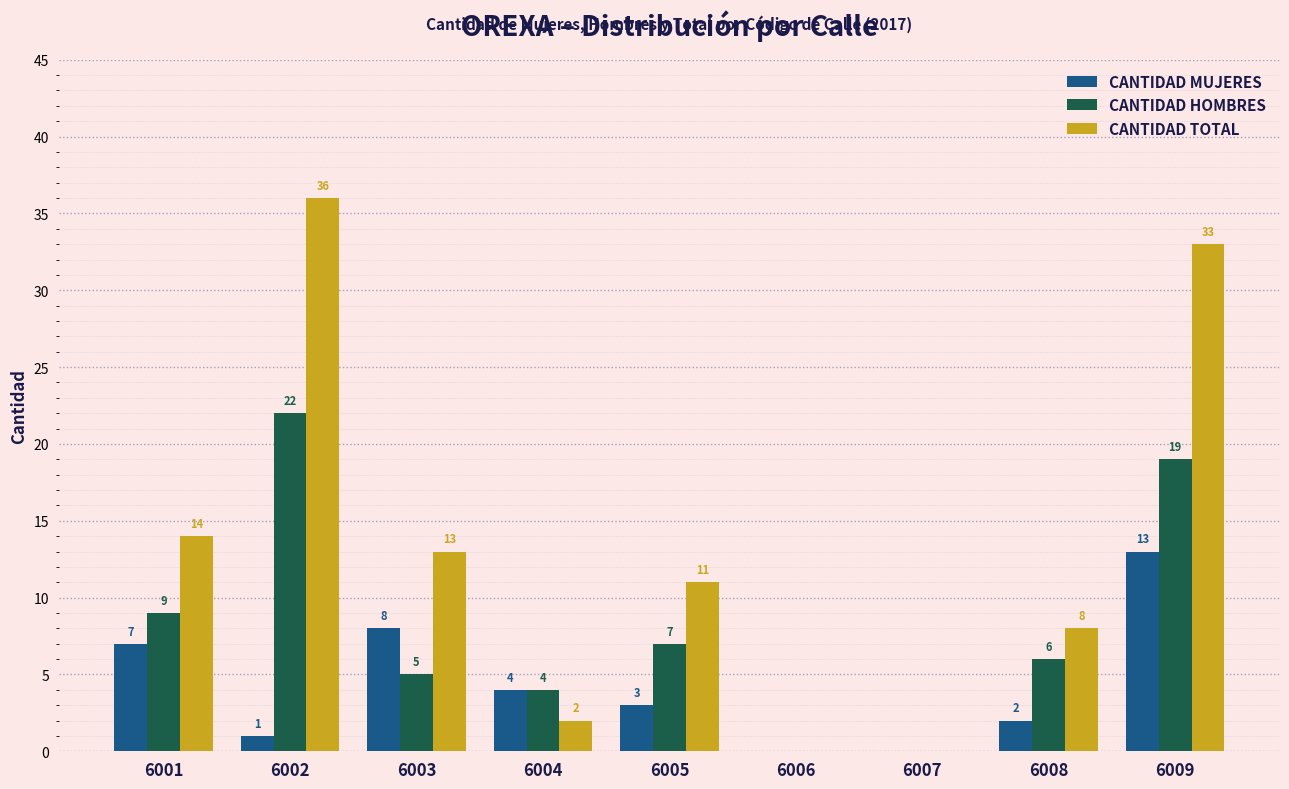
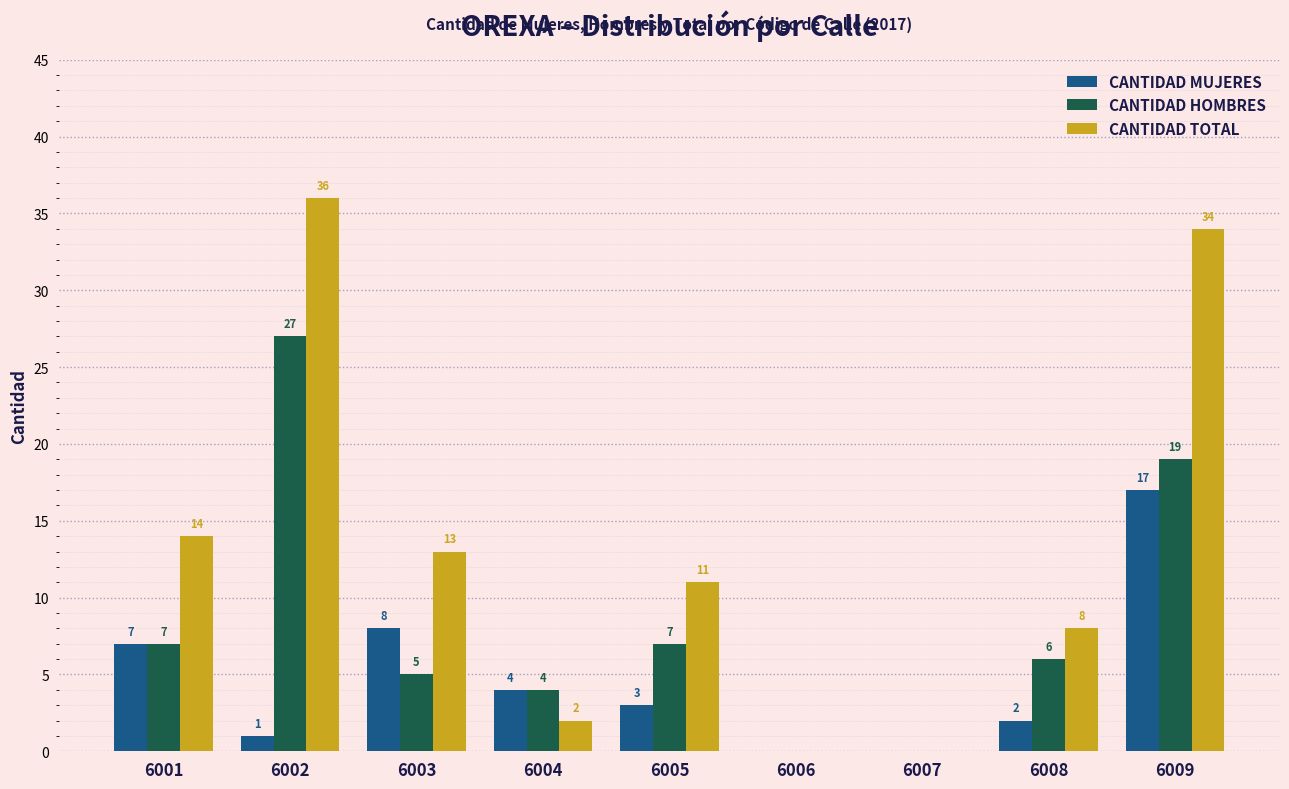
  {
    "CANTIDAD MUJERES": {
      "6001": 7,
      "6002": 1,
      "6003": 8,
      "6004": 4,
      "6005": 3,
      "6008": 2,
-     "6009": 13
+     "6009": 17
    },
    "CANTIDAD HOMBRES": {
-     "6001": 9,
-     "6002": 22,
+     "6001": 7,
+     "6002": 27,
      "6003": 5,
      "6004": 4,
      "6005": 7,
      "6008": 6,
      "6009": 19
    },
    "CANTIDAD TOTAL": {
      "6001": 14,
      "6002": 36,
      "6003": 13,
      "6004": 2,
      "6005": 11,
      "6008": 8,
-     "6009": 33
+     "6009": 34
    }
  }
